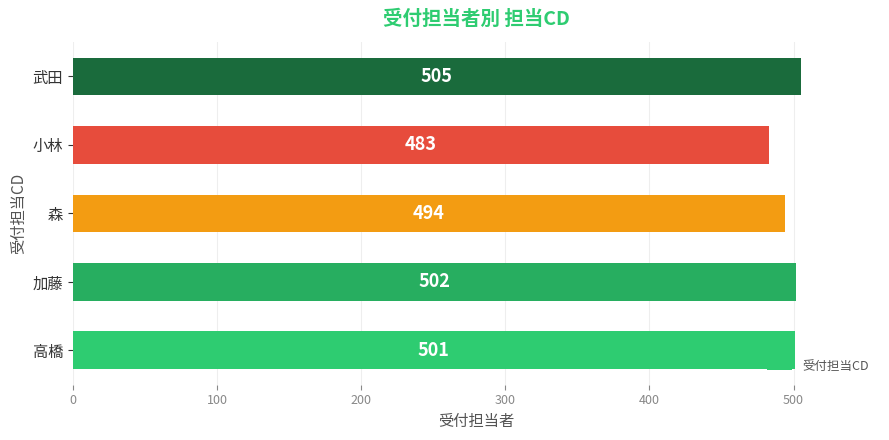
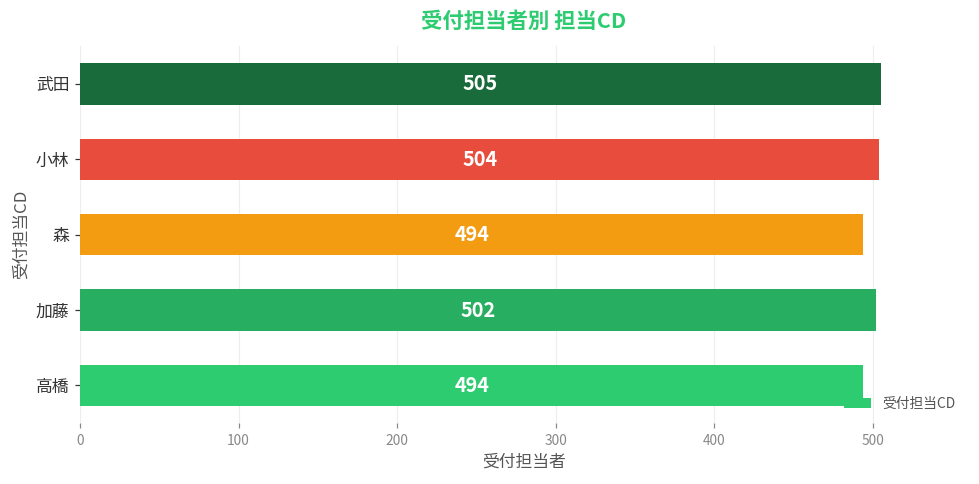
  {
    "武田": 505,
-   "小林": 483,
+   "小林": 504,
    "森": 494,
    "加藤": 502,
-   "高橋": 501
+   "高橋": 494
  }
